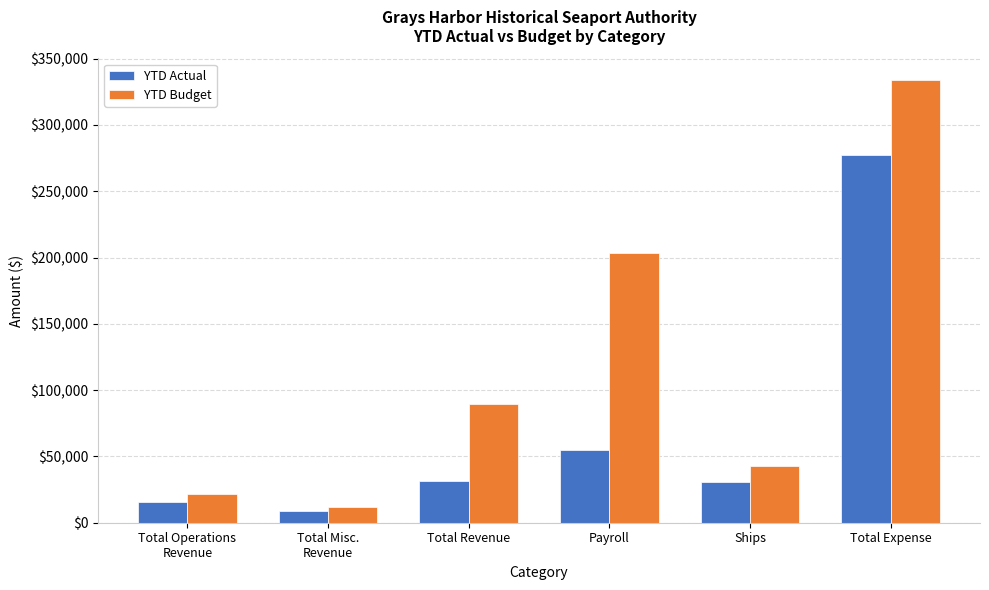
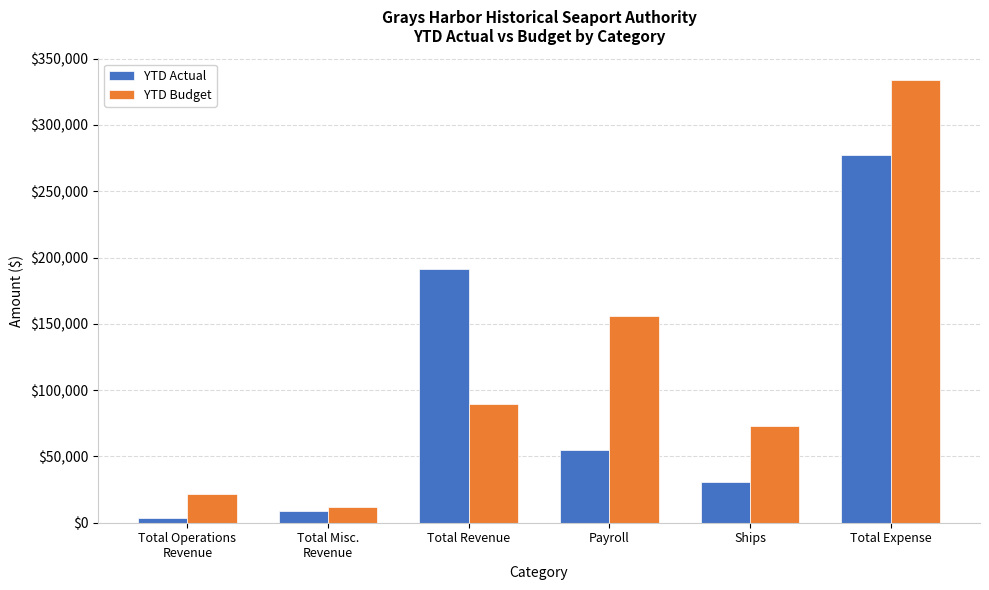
  {
    "YTD Actual": {
-     "Total Operations Revenue": "$16,000",
+     "Total Operations Revenue": "$4,000",
      "Total Misc. Revenue": "$9,000",
-     "Total Revenue": "$31,000",
+     "Total Revenue": "$192,000",
      "Payroll": "$55,000",
      "Ships": "$30,000",
      "Total Expense": "$277,000"
    },
    "YTD Budget": {
      "Total Operations Revenue": "$22,000",
      "Total Misc. Revenue": "$12,000",
      "Total Revenue": "$89,000",
-     "Payroll": "$203,000",
-     "Ships": "$43,000",
+     "Payroll": "$156,000",
+     "Ships": "$73,000",
      "Total Expense": "$334,000"
    }
  }
